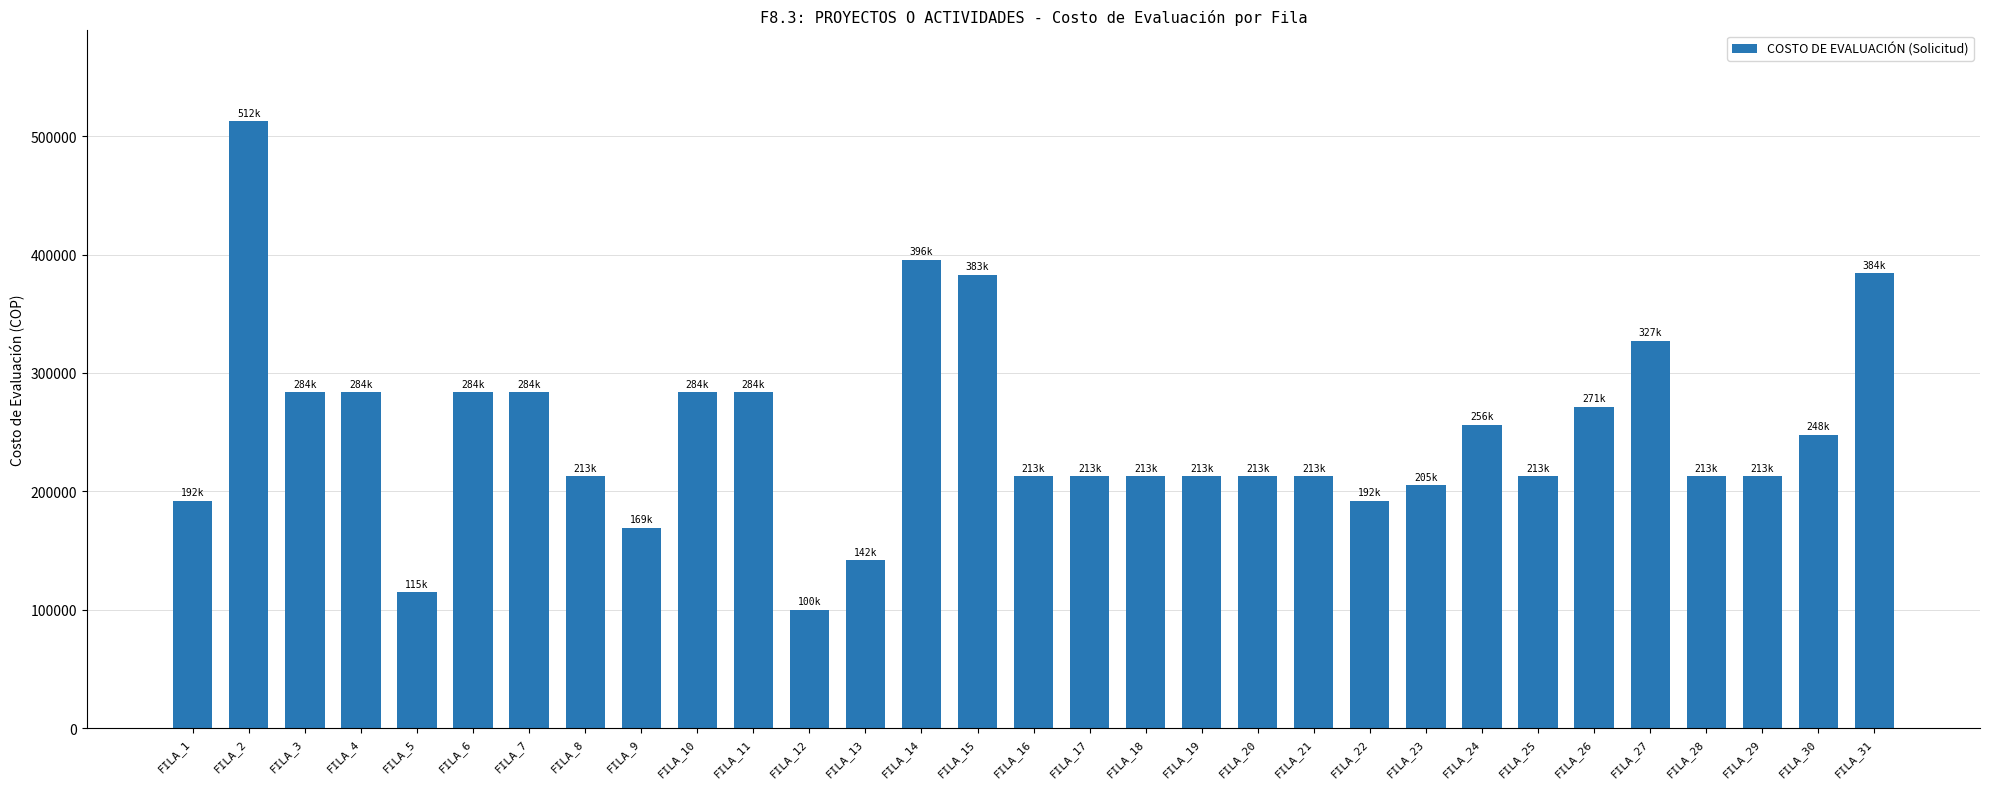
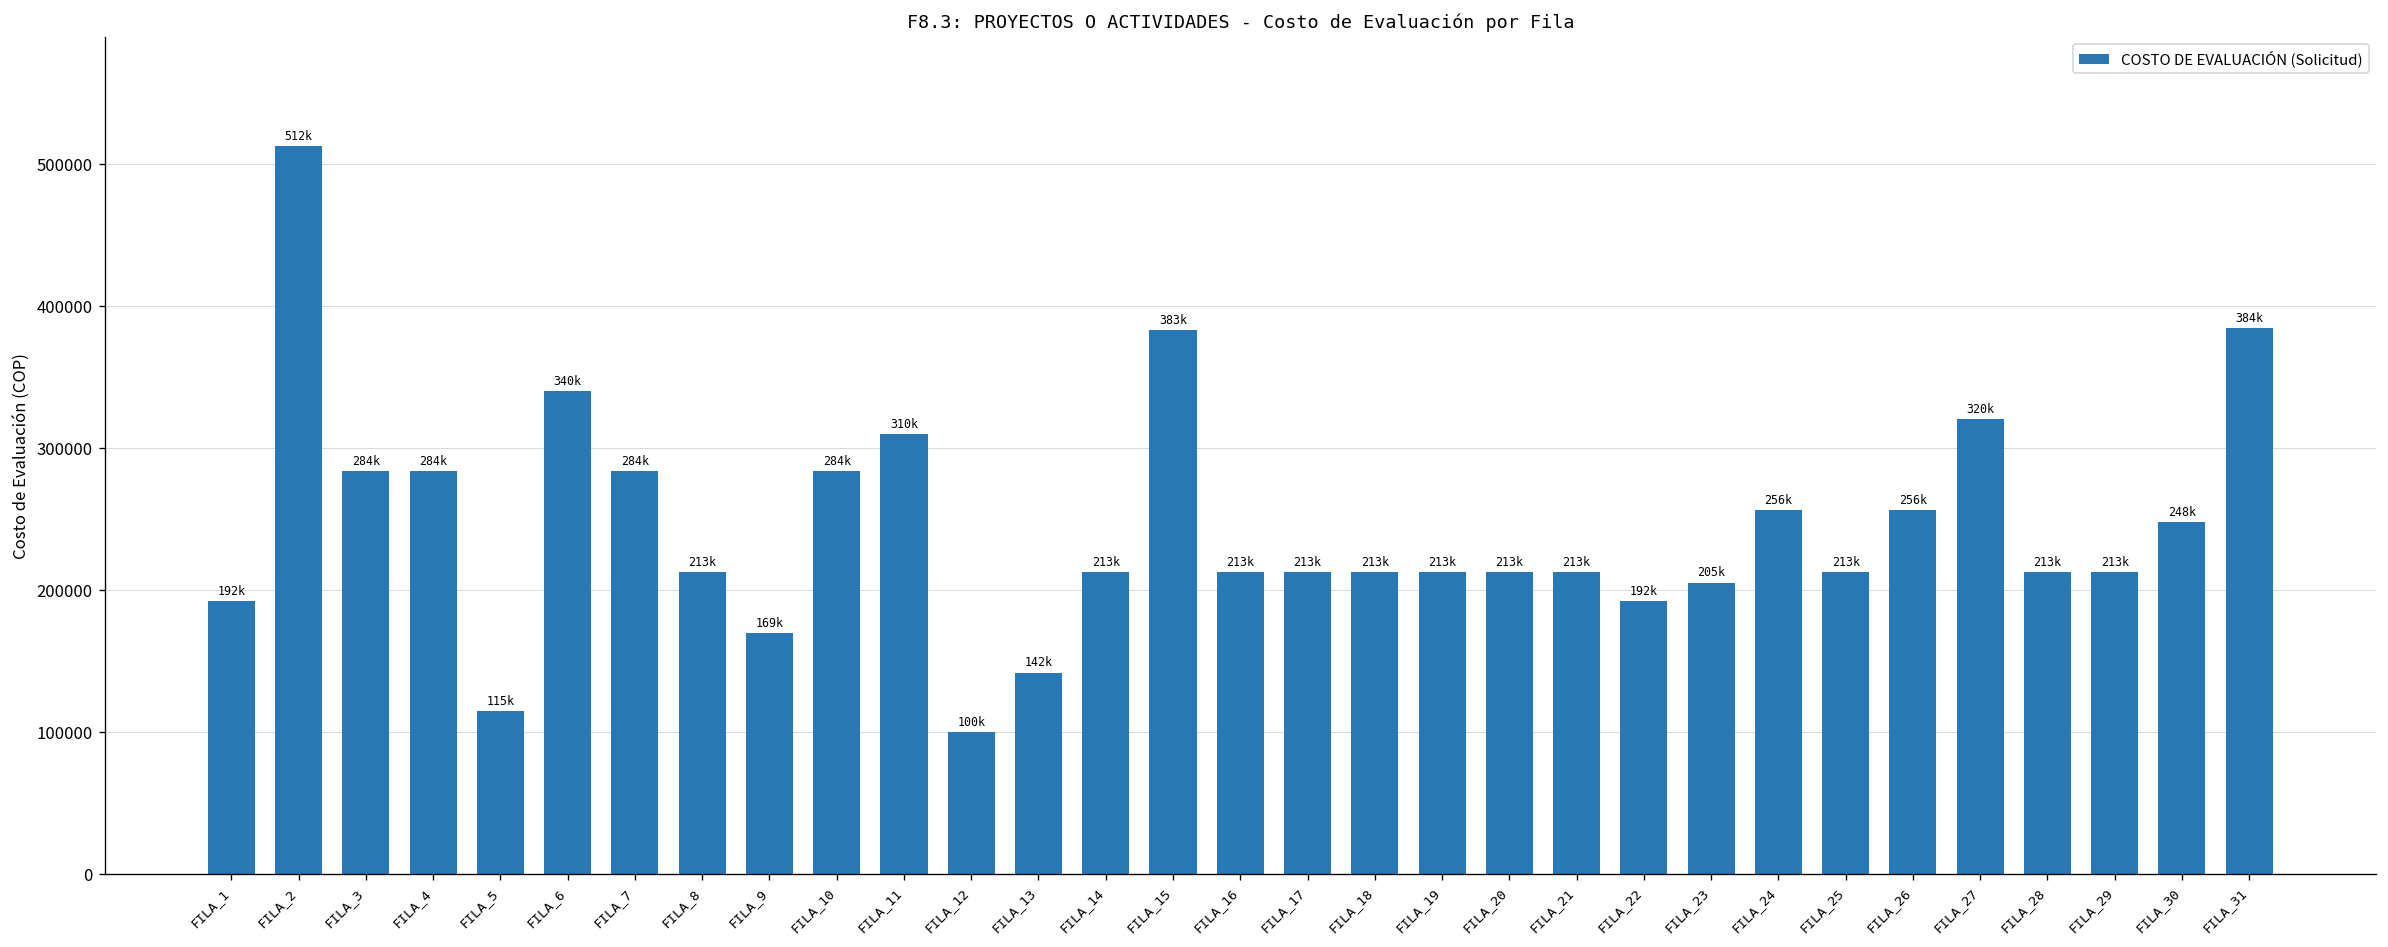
  {
    "FILA_1": "192k",
    "FILA_2": "512k",
    "FILA_3": "284k",
    "FILA_4": "284k",
    "FILA_5": "115k",
-   "FILA_6": "284k",
+   "FILA_6": "340k",
    "FILA_7": "284k",
    "FILA_8": "213k",
    "FILA_9": "169k",
    "FILA_10": "284k",
-   "FILA_11": "284k",
+   "FILA_11": "310k",
    "FILA_12": "100k",
    "FILA_13": "142k",
-   "FILA_14": "396k",
+   "FILA_14": "213k",
    "FILA_15": "383k",
    "FILA_16": "213k",
    "FILA_17": "213k",
    "FILA_18": "213k",
    "FILA_19": "213k",
    "FILA_20": "213k",
    "FILA_21": "213k",
    "FILA_22": "192k",
    "FILA_23": "205k",
    "FILA_24": "256k",
    "FILA_25": "213k",
-   "FILA_26": "271k",
-   "FILA_27": "327k",
+   "FILA_26": "256k",
+   "FILA_27": "320k",
    "FILA_28": "213k",
    "FILA_29": "213k",
    "FILA_30": "248k",
    "FILA_31": "384k"
  }
